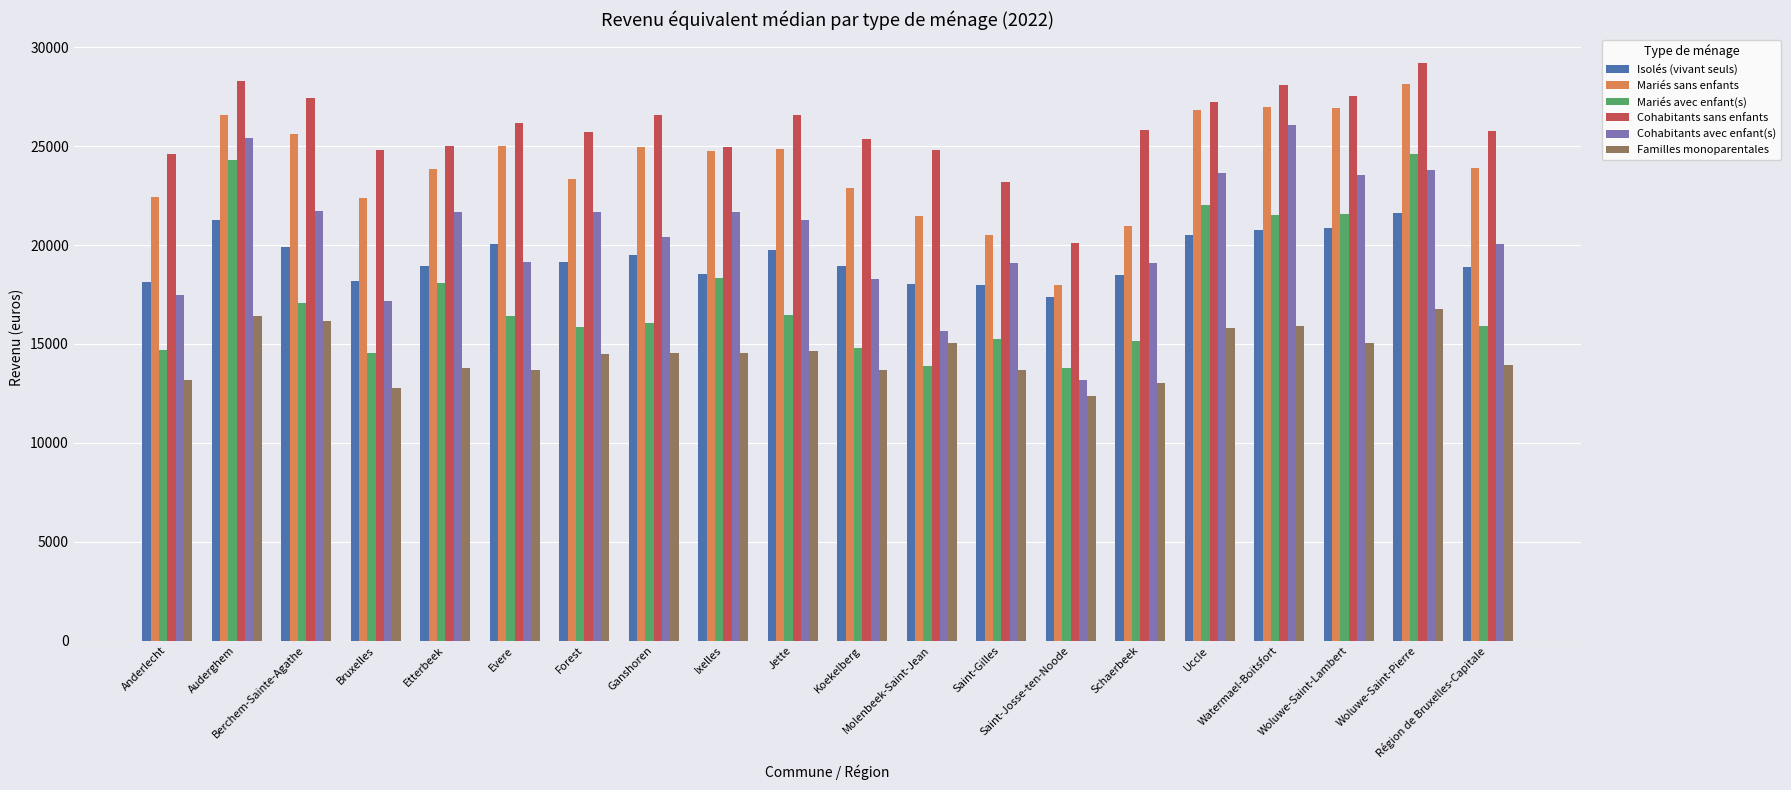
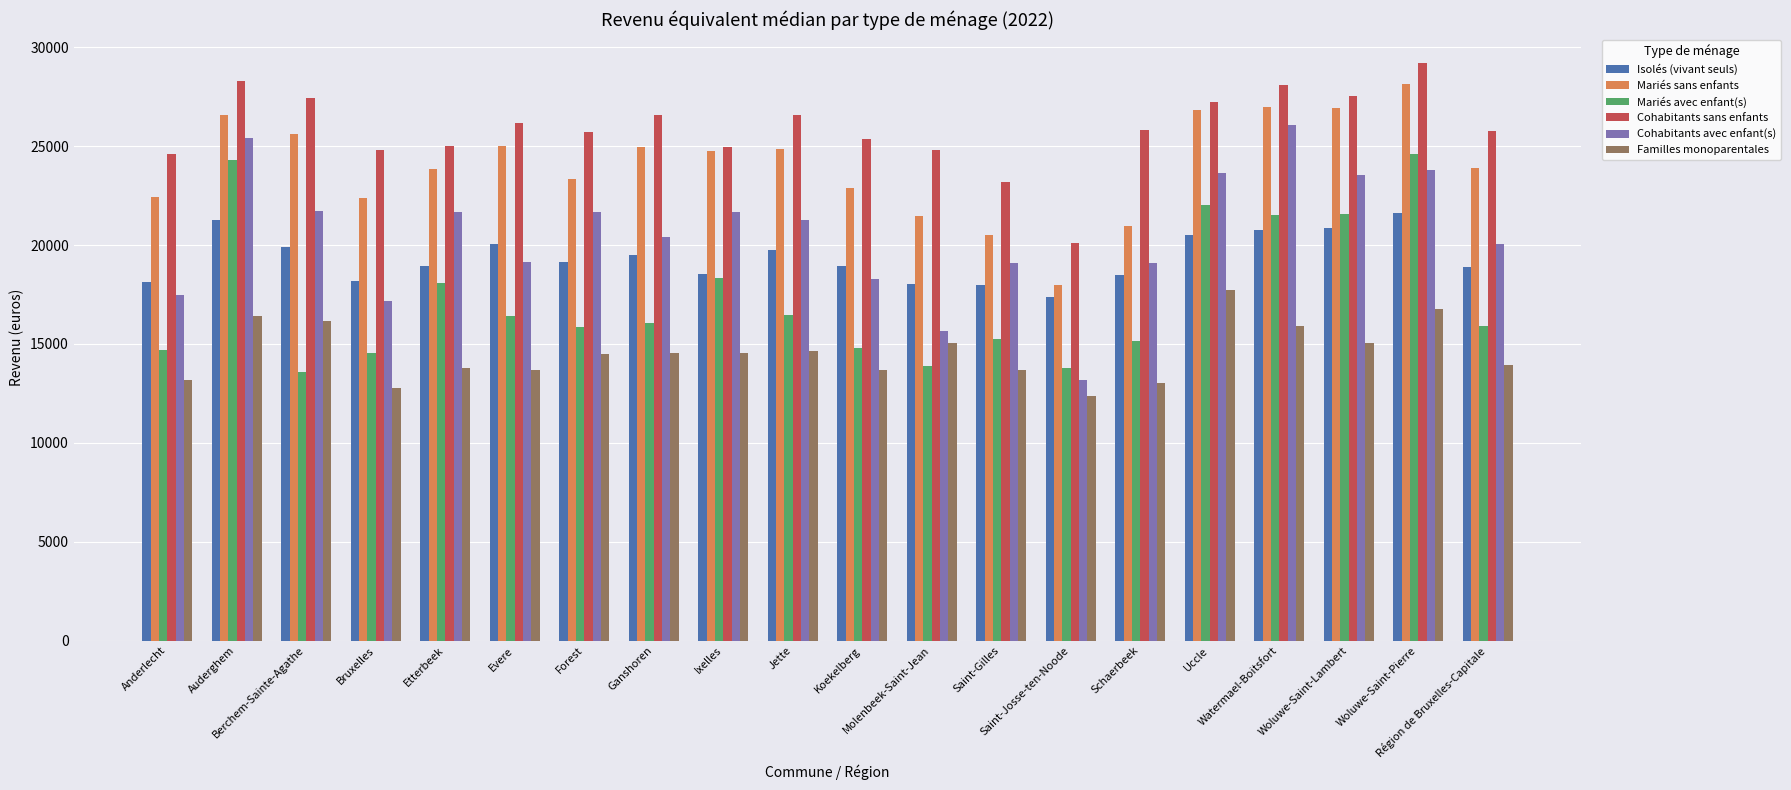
  {
    "Mariés avec enfant(s)": {
      "Anderlecht": 14700,
      "Auderghem": 24300,
-     "Berchem-Sainte-Agathe": 17000,
+     "Berchem-Sainte-Agathe": 13600,
      "Bruxelles": 14500,
      "Etterbeek": 18100,
      "Evere": 16400,
      "Forest": 15900,
      "Ganshoren": 16100,
      "Ixelles": 18300,
      "Jette": 16500,
      "Koekelberg": 14800,
      "Molenbeek-Saint-Jean": 13900,
      "Saint-Gilles": 15300,
      "Saint-Josse-ten-Noode": 13800,
      "Schaerbeek": 15100,
      "Uccle": 22100,
      "Watermael-Boitsfort": 21500,
      "Woluwe-Saint-Lambert": 21600,
      "Woluwe-Saint-Pierre": 24600,
      "Région de Bruxelles-Capitale": 15900
    },
    "Familles monoparentales": {
      "Anderlecht": 13200,
      "Auderghem": 16400,
      "Berchem-Sainte-Agathe": 16100,
      "Bruxelles": 12800,
      "Etterbeek": 13800,
      "Evere": 13700,
      "Forest": 14500,
      "Ganshoren": 14500,
      "Ixelles": 14500,
      "Jette": 14600,
      "Koekelberg": 13700,
      "Molenbeek-Saint-Jean": 15000,
      "Saint-Gilles": 13700,
      "Saint-Josse-ten-Noode": 12400,
      "Schaerbeek": 13000,
-     "Uccle": 15800,
+     "Uccle": 17700,
      "Watermael-Boitsfort": 15900,
      "Woluwe-Saint-Lambert": 15100,
      "Woluwe-Saint-Pierre": 16800,
      "Région de Bruxelles-Capitale": 13900
    }
  }
